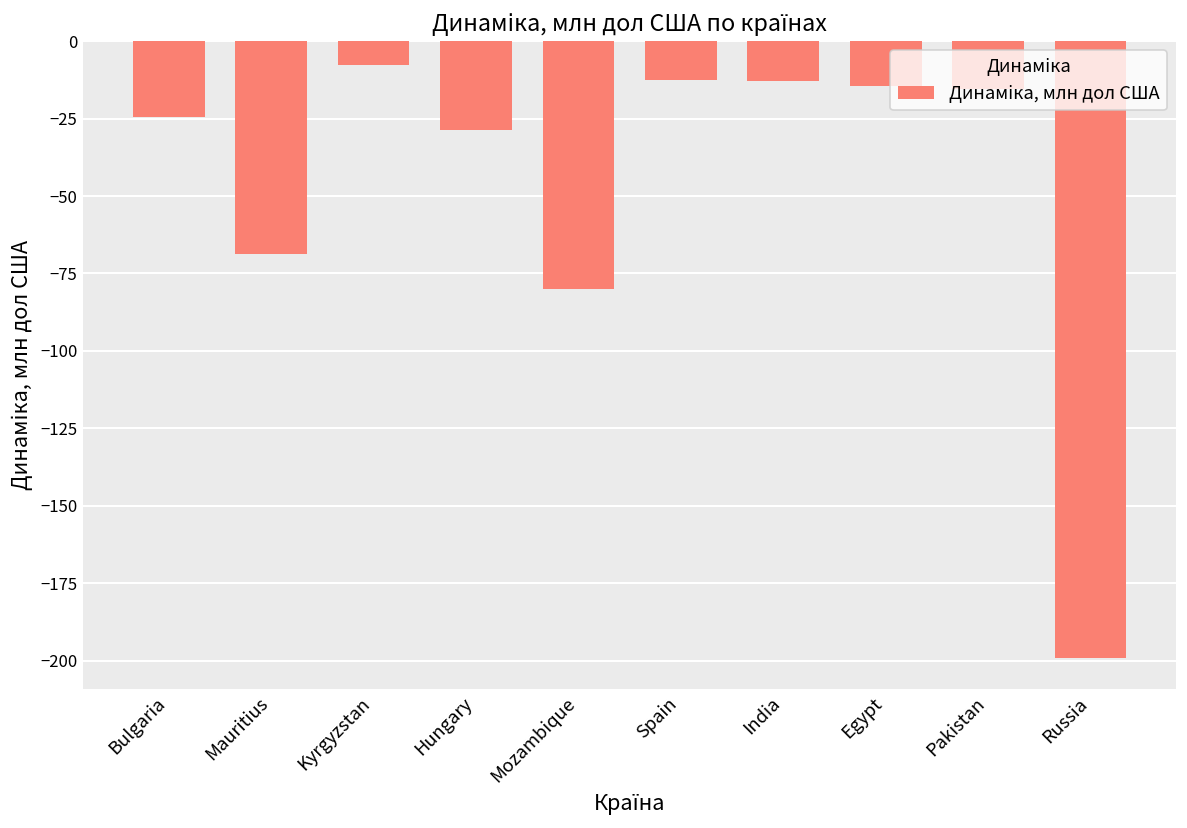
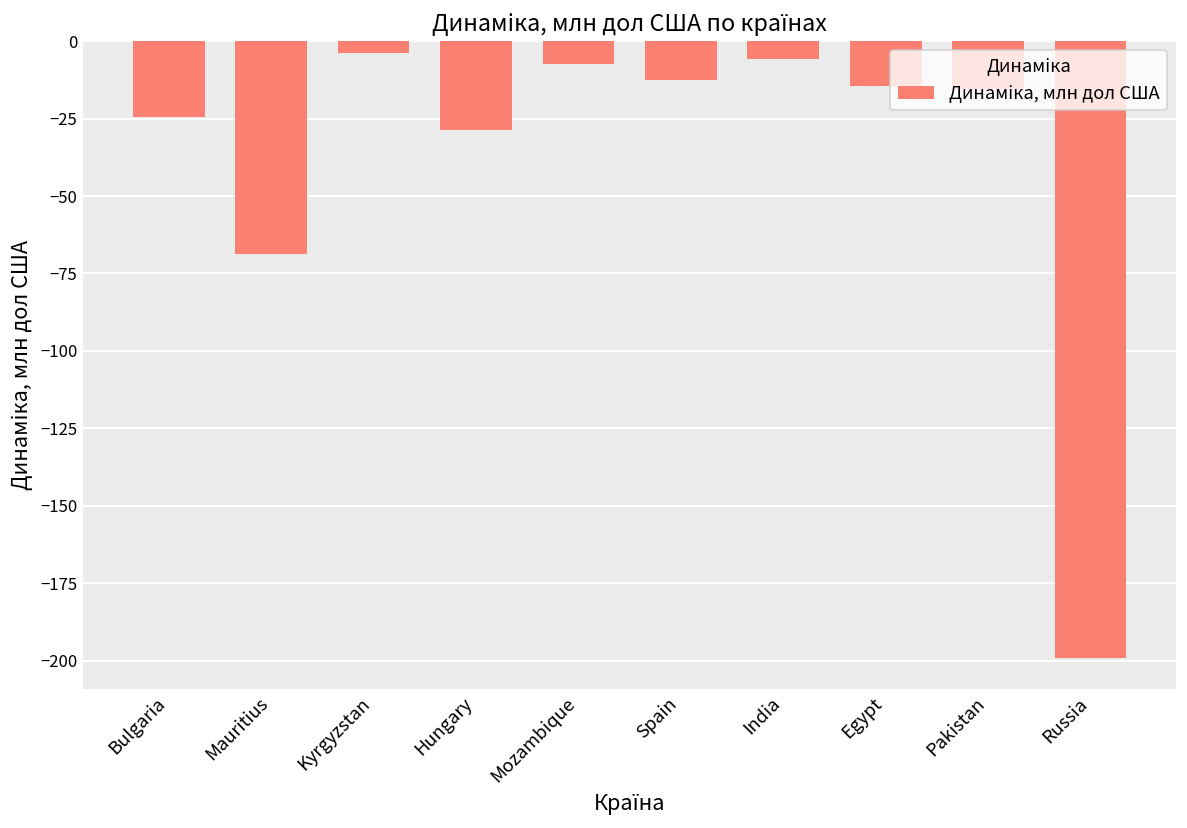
  {
    "Bulgaria": -24,
    "Mauritius": -69,
-   "Kyrgyzstan": -8,
+   "Kyrgyzstan": -4,
    "Hungary": -29,
-   "Mozambique": -80,
+   "Mozambique": -7,
    "Spain": -13,
-   "India": -13,
+   "India": -6,
    "Egypt": -15,
    "Russia": -199
  }
